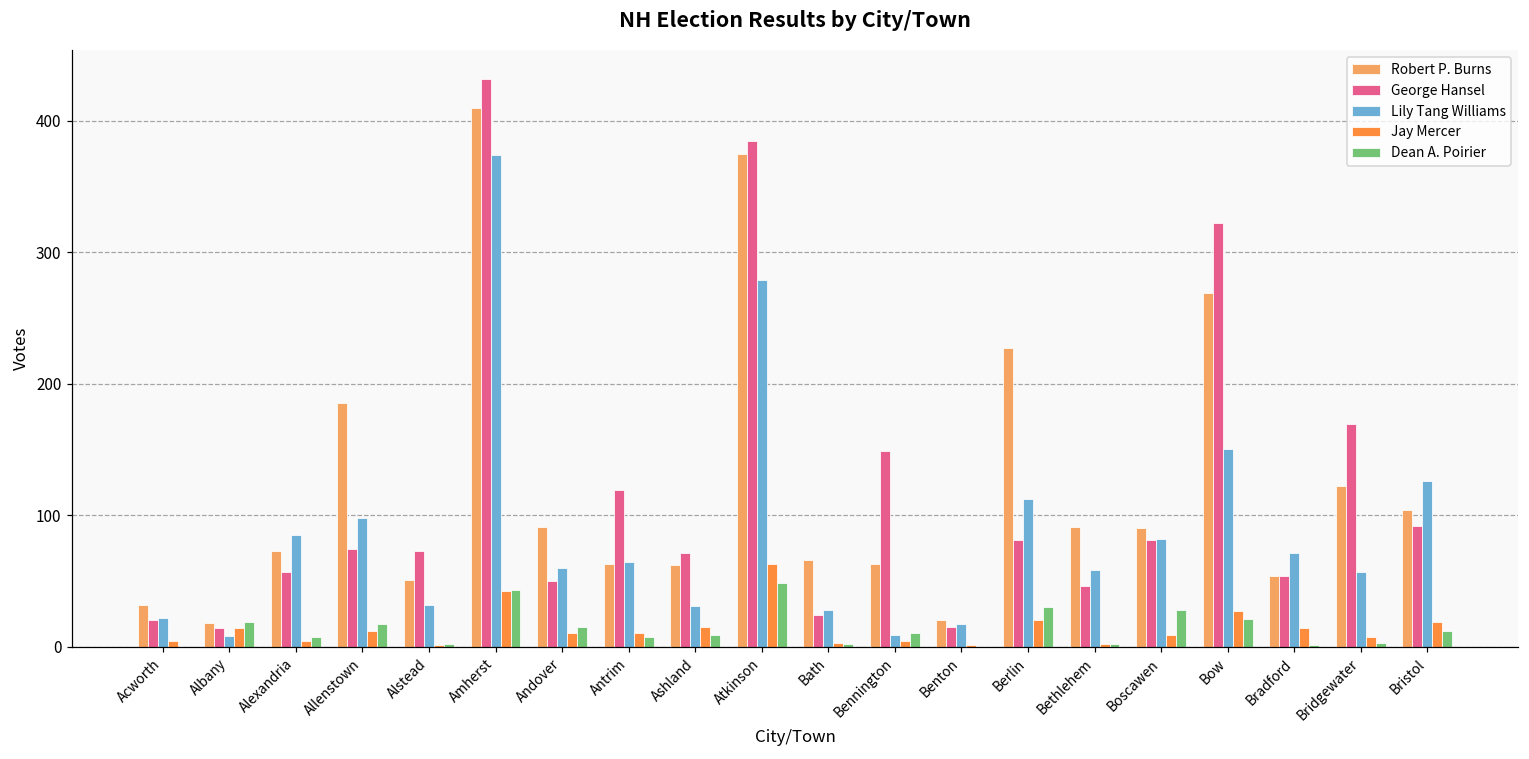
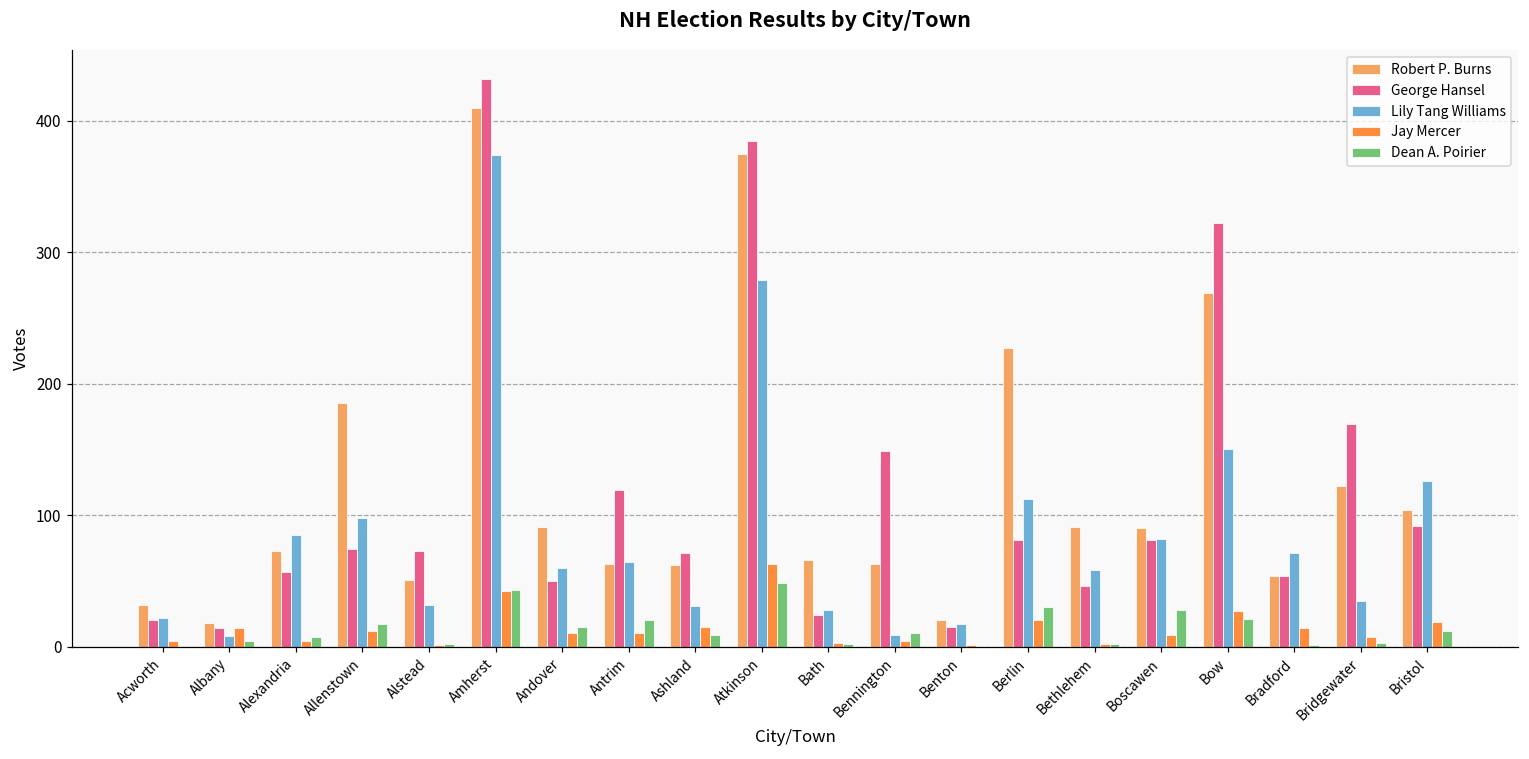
  {
    "George Hansel": {
      "Acworth": 20,
      "Albany": 14,
      "Alexandria": 57,
      "Allenstown": 74,
      "Alstead": 73,
      "Amherst": 432,
      "Andover": 50,
      "Antrim": 119,
      "Ashland": 71,
      "Atkinson": 385,
      "Bath": 24,
      "Bennington": 149,
      "Benton": 15,
      "Berlin": 81,
      "Bethlehem": 46,
      "Boscawen": 81,
      "Bow": 322,
      "Bradford": 54,
      "Bridgewater": 169,
      "Bristol": 92
    },
    "Lily Tang Williams": {
      "Acworth": 22,
      "Albany": 8,
      "Alexandria": 85,
      "Allenstown": 98,
      "Alstead": 32,
      "Amherst": 374,
      "Andover": 60,
      "Antrim": 64,
      "Ashland": 31,
      "Atkinson": 279,
      "Bath": 28,
      "Bennington": 9,
      "Benton": 17,
      "Berlin": 112,
      "Bethlehem": 58,
      "Boscawen": 82,
      "Bow": 150,
      "Bradford": 71,
-     "Bridgewater": 57,
+     "Bridgewater": 35,
      "Bristol": 126
    },
    "Dean A. Poirier": {
      "Acworth": 0,
-     "Albany": 19,
+     "Albany": 4,
      "Alexandria": 7,
      "Allenstown": 17,
      "Amherst": 43,
      "Andover": 15,
-     "Antrim": 7,
+     "Antrim": 20,
      "Ashland": 9,
      "Atkinson": 48,
      "Bennington": 10,
      "Benton": 0,
      "Berlin": 30,
      "Boscawen": 28,
      "Bow": 21,
      "Bridgewater": 3,
      "Bristol": 12
    }
  }
